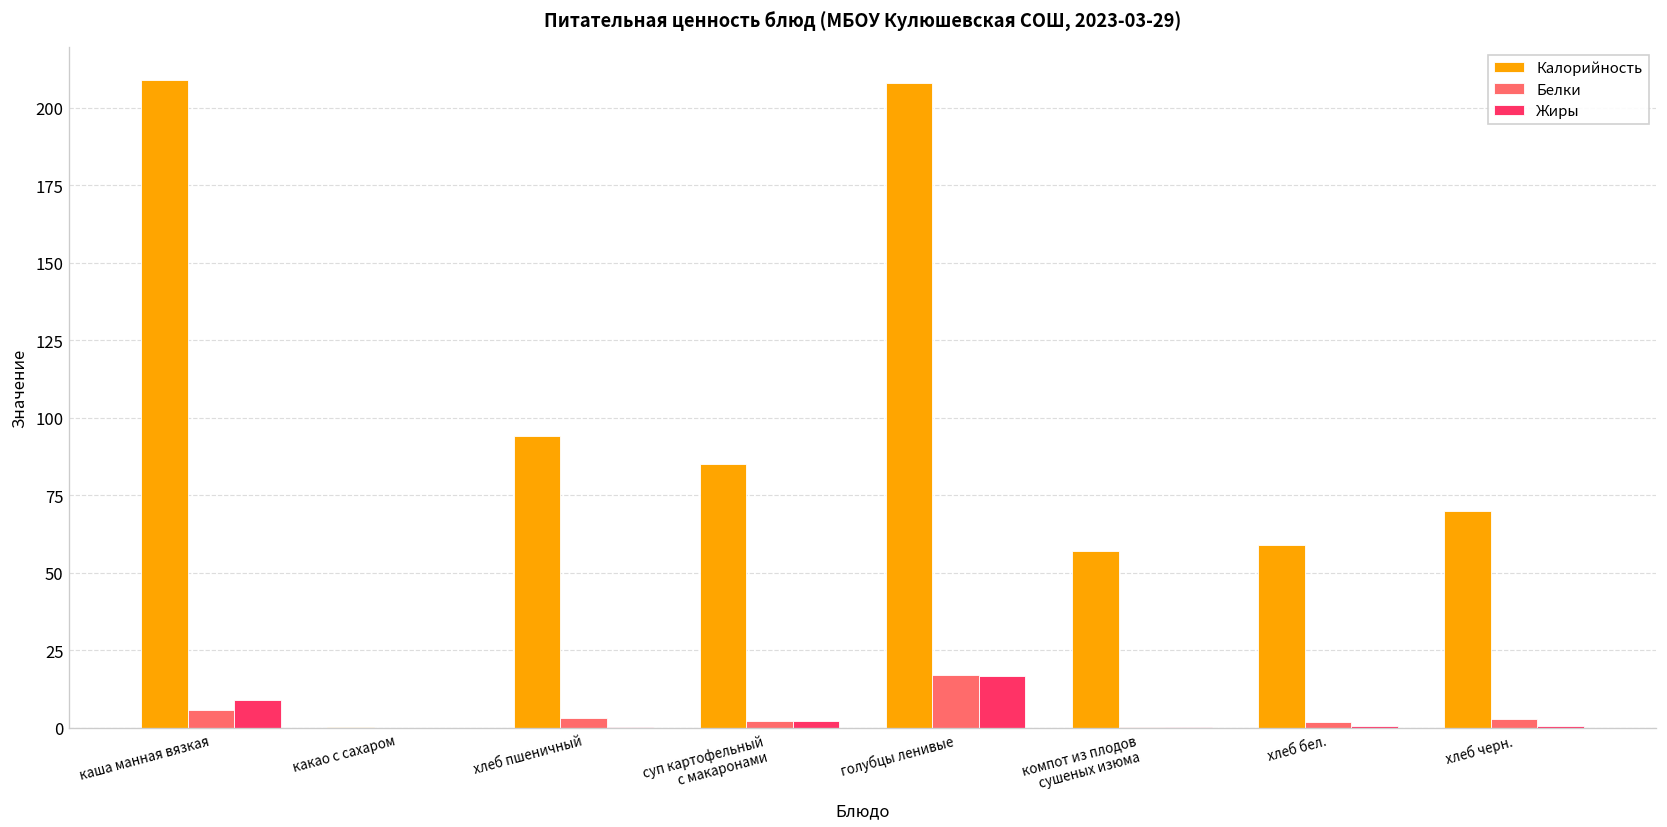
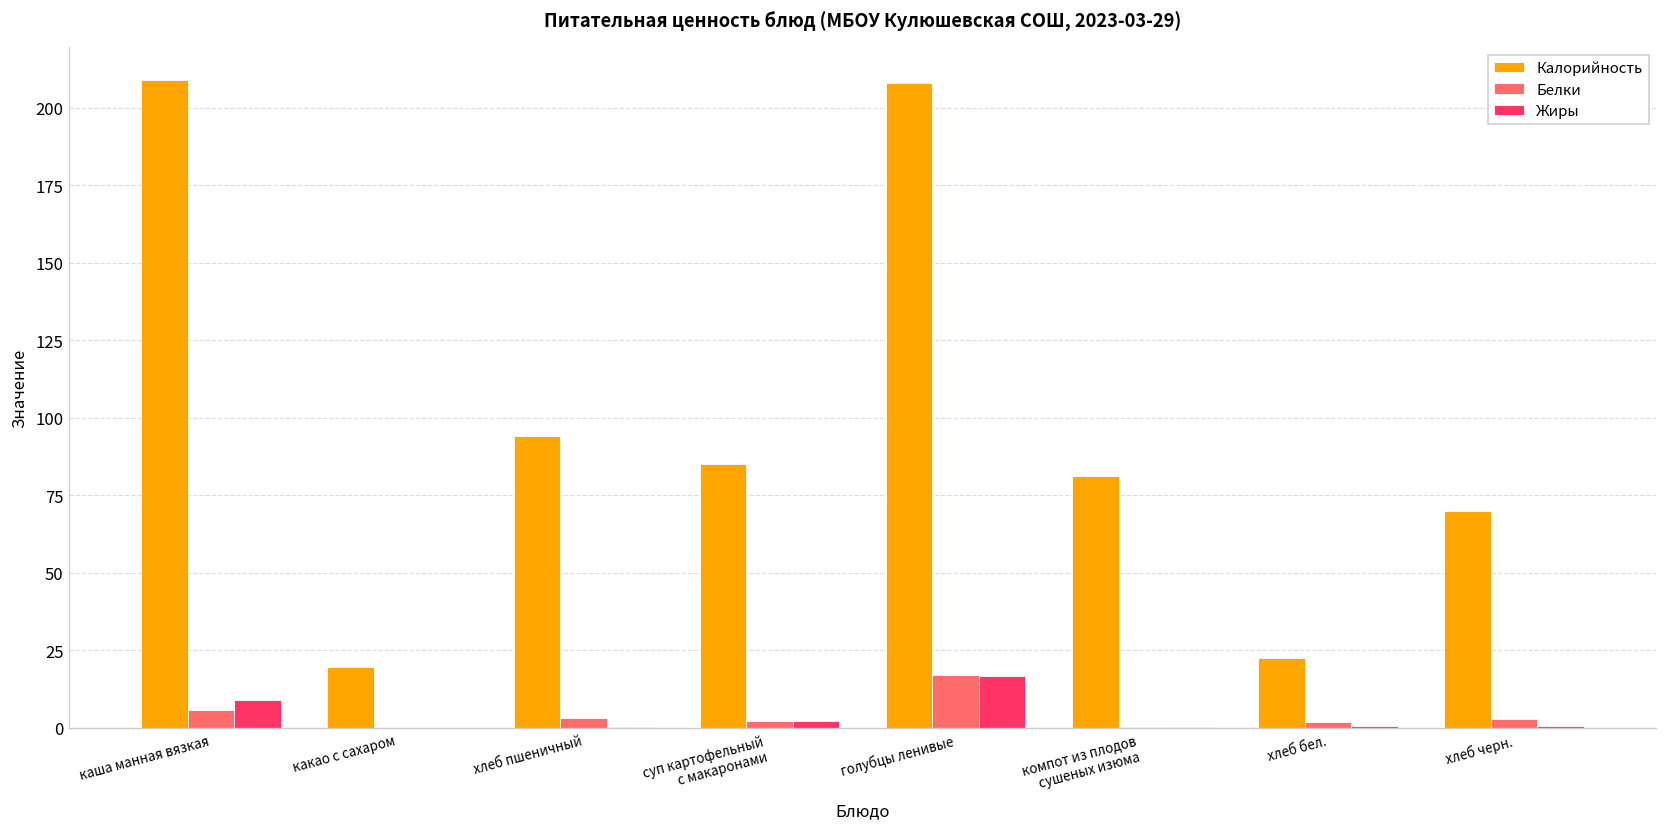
  {
    "Калорийность": {
      "каша манная вязкая": 209,
-     "какао с сахаром": 0,
+     "какао с сахаром": 20,
      "хлеб пшеничный": 94,
      "суп картофельный с макаронами": 85,
      "голубцы ленивые": 208,
-     "компот из плодов сушеных изюма": 57,
-     "хлеб бел.": 59,
+     "компот из плодов сушеных изюма": 81,
+     "хлеб бел.": 22,
      "хлеб черн.": 70
    }
  }
